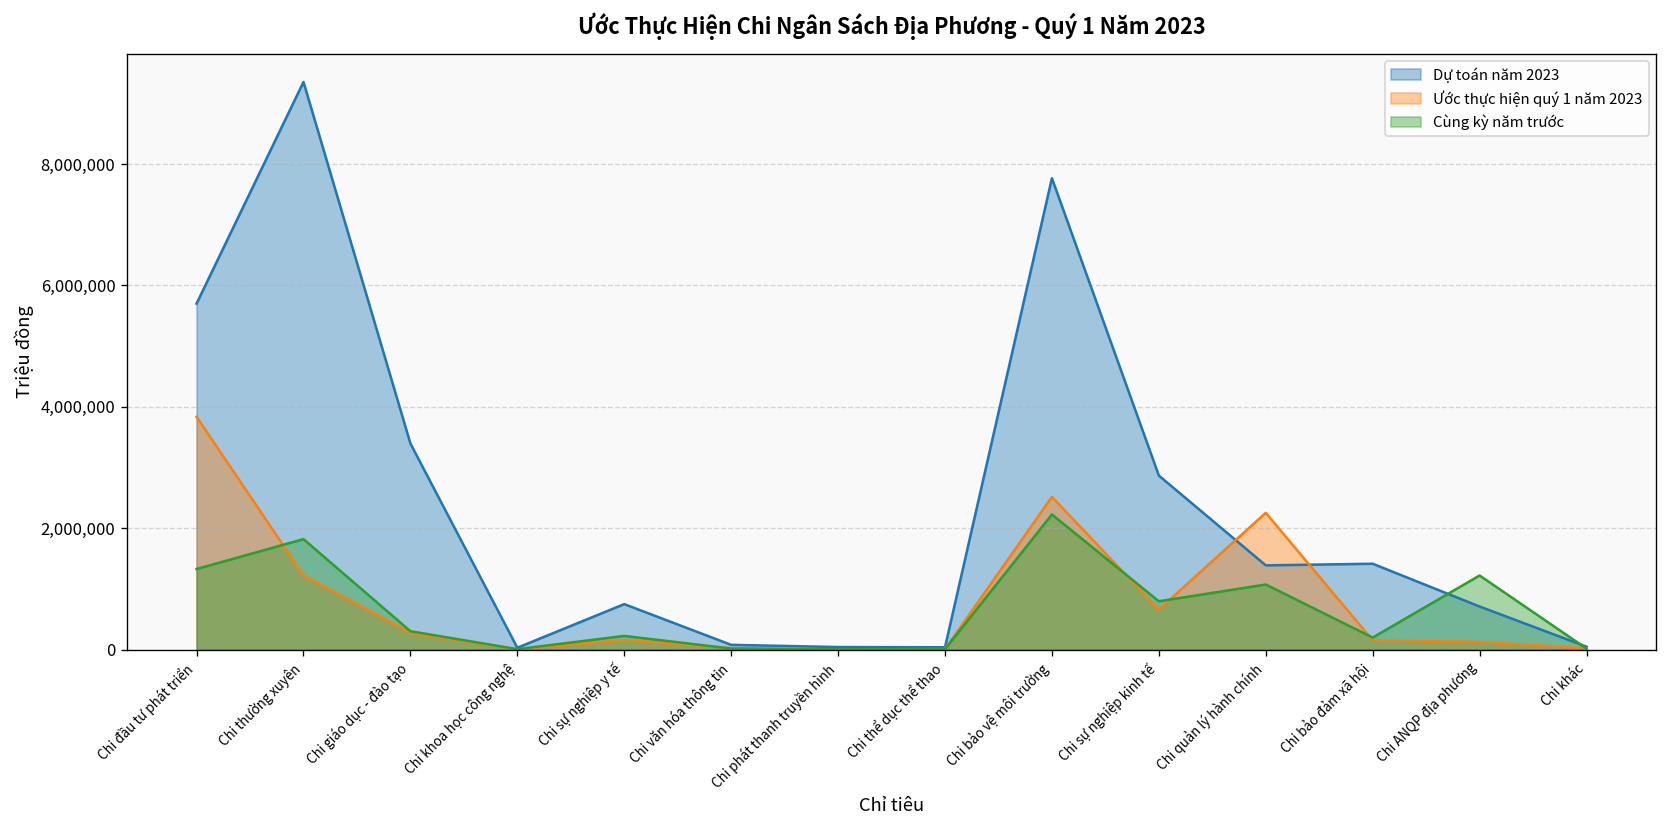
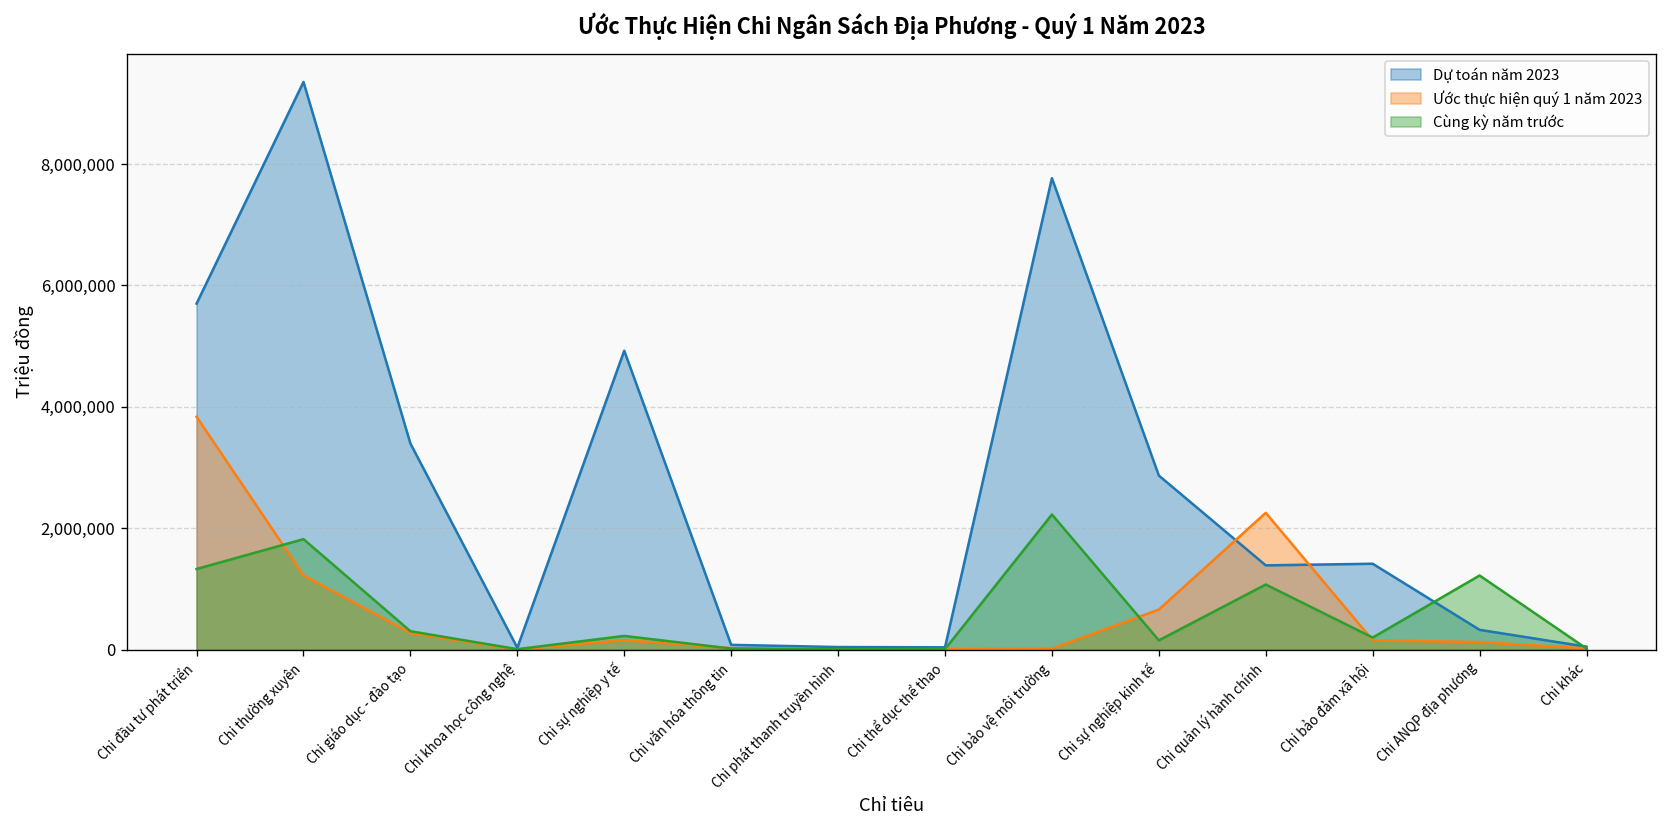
  {
    "Dự toán năm 2023": {
      "Chi đầu tư phát triển": "5,700,000",
      "Chi thường xuyên": "9,400,000",
      "Chi giáo dục - đào tạo": "3,400,000",
-     "Chi sự nghiệp y tế": "800,000",
+     "Chi sự nghiệp y tế": "4,900,000",
      "Chi văn hóa thông tin": "100,000",
      "Chi bảo vệ môi trường": "7,800,000",
      "Chi sự nghiệp kinh tế": "2,900,000",
      "Chi quản lý hành chính": "1,400,000",
      "Chi bảo đảm xã hội": "1,400,000",
-     "Chi ANQP địa phương": "700,000"
+     "Chi ANQP địa phương": "300,000"
    },
    "Ước thực hiện quý 1 năm 2023": {
      "Chi đầu tư phát triển": "3,800,000",
      "Chi thường xuyên": "1,200,000",
      "Chi sự nghiệp y tế": "200,000",
-     "Chi bảo vệ môi trường": "2,500,000",
+     "Chi bảo vệ môi trường": "0",
      "Chi sự nghiệp kinh tế": "700,000",
      "Chi quản lý hành chính": "2,300,000",
      "Chi ANQP địa phương": "100,000"
    },
    "Cùng kỳ năm trước": {
      "Chi đầu tư phát triển": "1,300,000",
      "Chi thường xuyên": "1,800,000",
      "Chi sự nghiệp y tế": "200,000",
      "Chi bảo vệ môi trường": "2,200,000",
-     "Chi sự nghiệp kinh tế": "800,000",
+     "Chi sự nghiệp kinh tế": "200,000",
      "Chi quản lý hành chính": "1,100,000",
      "Chi ANQP địa phương": "1,200,000"
    }
  }
